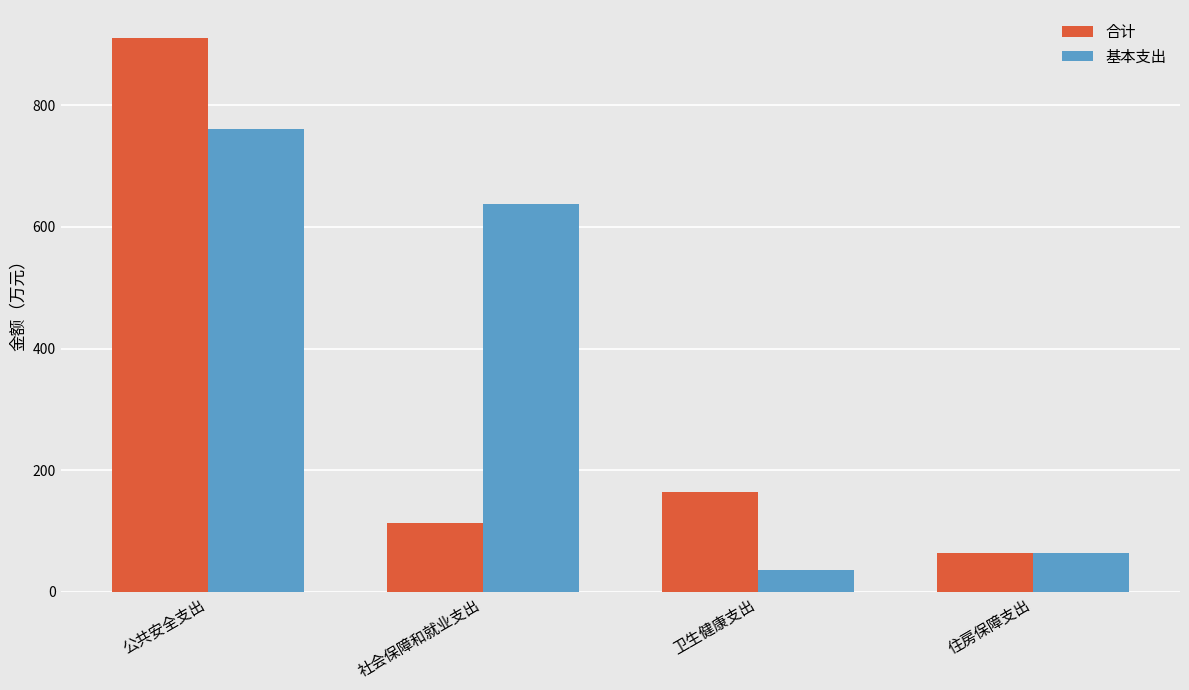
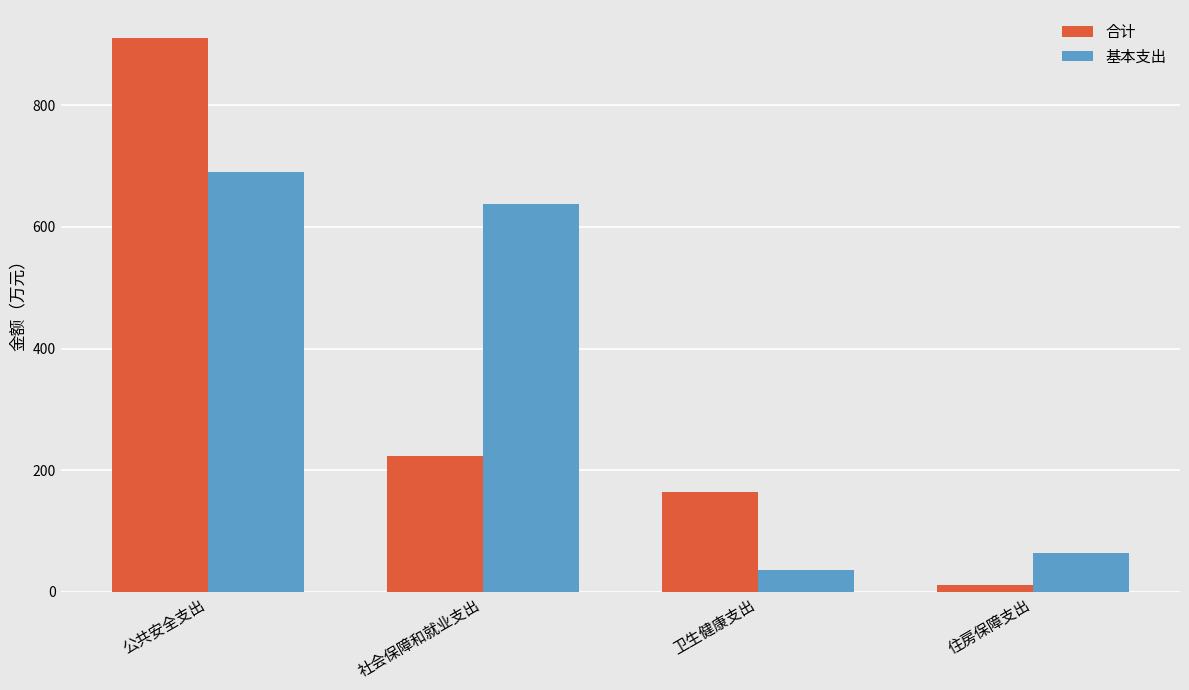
  {
    "合计": {
      "公共安全支出": 910,
-     "社会保障和就业支出": 110,
+     "社会保障和就业支出": 220,
      "卫生健康支出": 160,
-     "住房保障支出": 60
+     "住房保障支出": 10
    },
    "基本支出": {
-     "公共安全支出": 760,
+     "公共安全支出": 690,
      "社会保障和就业支出": 640,
      "卫生健康支出": 40,
      "住房保障支出": 60
    }
  }
